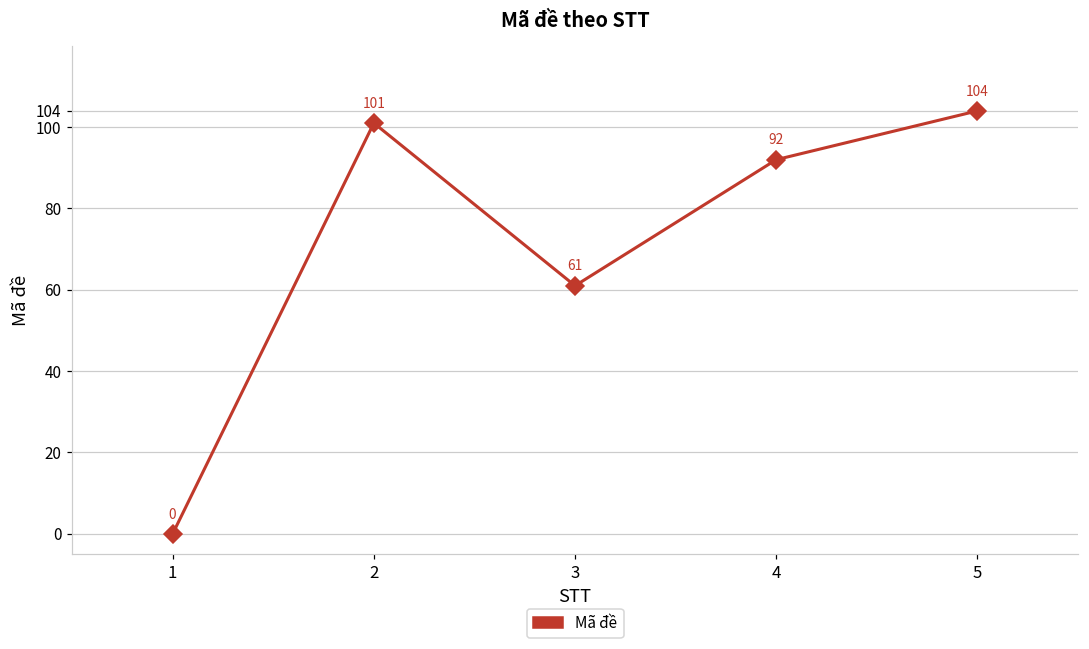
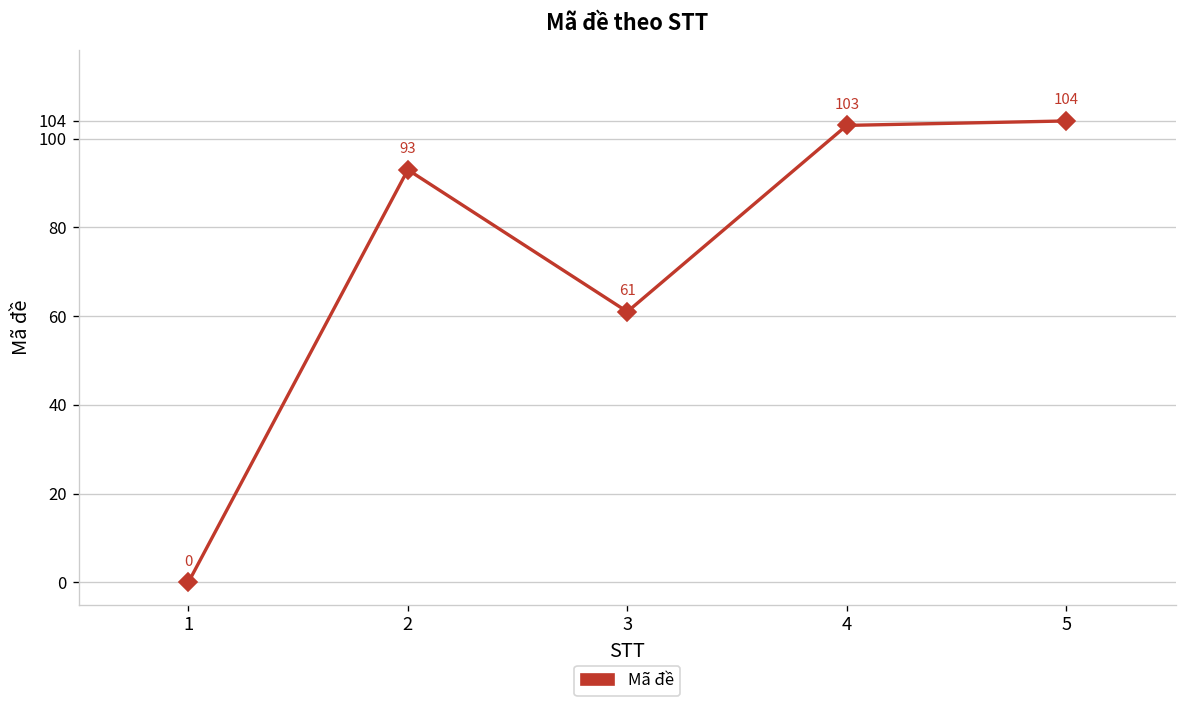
  {
    "1": 0,
-   "2": 101,
+   "2": 93,
    "3": 61,
-   "4": 92,
+   "4": 103,
    "5": 104
  }
